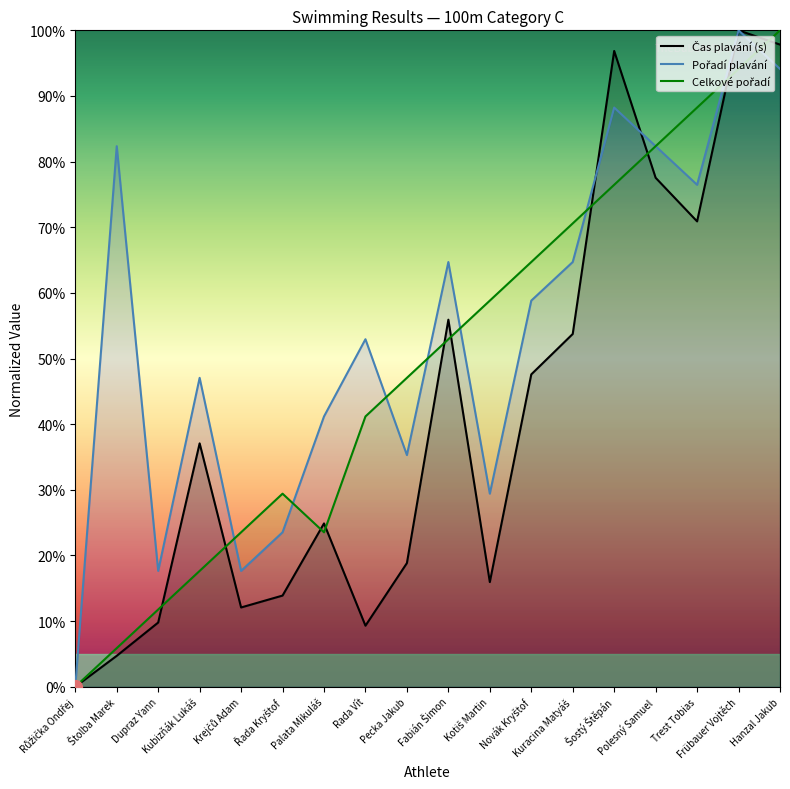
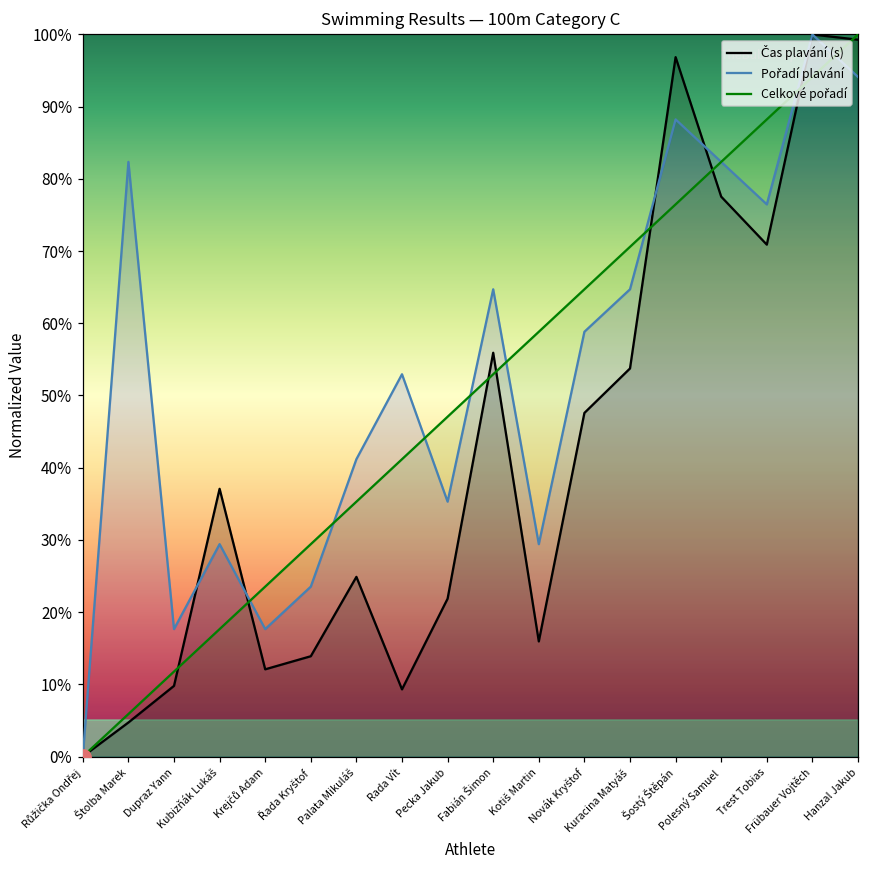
  {
    "Čas plavání (s)": {
      "Dupraz Yann": "10%",
      "Kubizňák Lukáš": "37%",
      "Krejčů Adam": "12%",
      "Řada Kryštof": "14%",
      "Palata Mikuláš": "25%",
      "Rada Vít": "9%",
-     "Pecka Jakub": "19%",
+     "Pecka Jakub": "22%",
      "Fabián Šimon": "56%",
      "Kotiš Martin": "16%",
      "Novák Kryštof": "48%",
      "Kuracina Matyáš": "54%",
      "Šostý Štěpán": "97%",
      "Polesný Samuel": "78%",
      "Trest Tobias": "71%",
-     "Hanzal Jakub": "98%"
+     "Hanzal Jakub": "99%"
    },
    "Pořadí plavání": {
      "Štolba Marek": "82%",
      "Dupraz Yann": "18%",
-     "Kubizňák Lukáš": "47%",
+     "Kubizňák Lukáš": "29%",
      "Krejčů Adam": "18%",
      "Řada Kryštof": "24%",
      "Palata Mikuláš": "41%",
      "Rada Vít": "53%",
      "Pecka Jakub": "35%",
      "Fabián Šimon": "65%",
      "Kotiš Martin": "29%",
      "Novák Kryštof": "59%",
      "Kuracina Matyáš": "65%",
      "Šostý Štěpán": "88%",
      "Trest Tobias": "76%",
      "Hanzal Jakub": "94%"
    },
    "Celkové pořadí": {
      "Štolba Marek": "6%",
      "Dupraz Yann": "12%",
      "Kubizňák Lukáš": "18%",
      "Krejčů Adam": "24%",
      "Řada Kryštof": "29%",
-     "Palata Mikuláš": "24%",
+     "Palata Mikuláš": "35%",
      "Rada Vít": "41%",
      "Pecka Jakub": "47%",
      "Fabián Šimon": "53%",
      "Kotiš Martin": "59%",
      "Novák Kryštof": "65%",
      "Kuracina Matyáš": "71%",
      "Šostý Štěpán": "76%",
      "Trest Tobias": "88%",
      "Hanzal Jakub": "100%"
    }
  }
